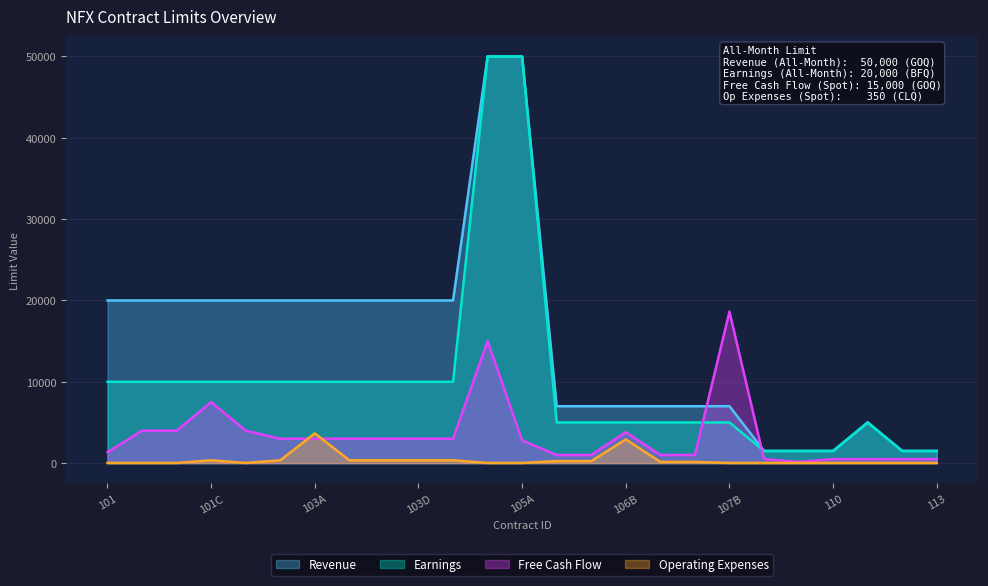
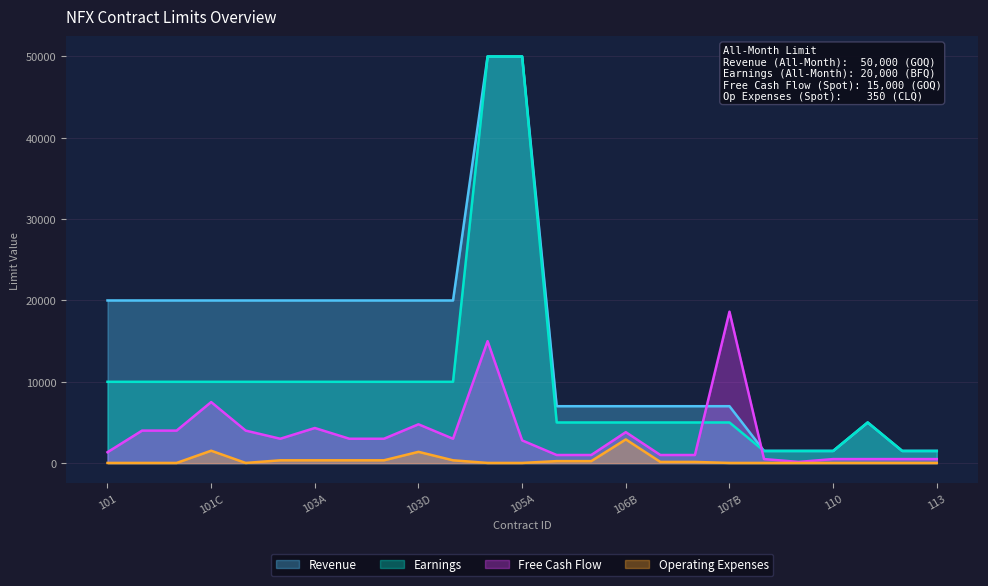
  {
    "Free Cash Flow": {
      "101": 1000,
      "101C": 8000,
-     "103A": 3000,
-     "103D": 3000,
+     "103A": 4000,
+     "103D": 5000,
      "105A": 3000,
      "106B": 4000,
      "107B": 19000,
      "110": 1000,
      "113": 1000
    },
    "Operating Expenses": {
      "101": 0,
-     "101C": 0,
-     "103A": 4000,
-     "103D": 0,
+     "101C": 2000,
+     "103A": 0,
+     "103D": 1000,
      "105A": 0,
      "106B": 3000,
      "107B": 0,
      "110": 0,
      "113": 0
    }
  }
